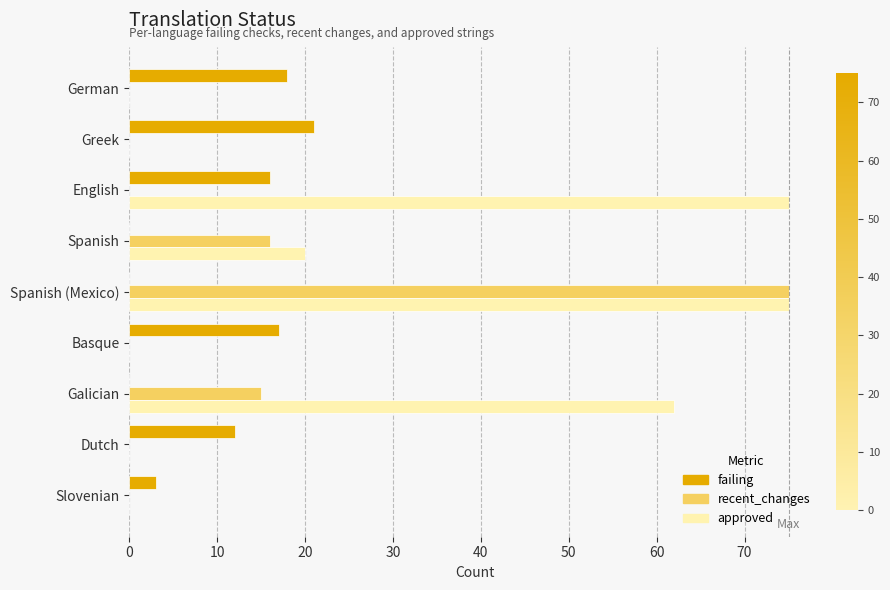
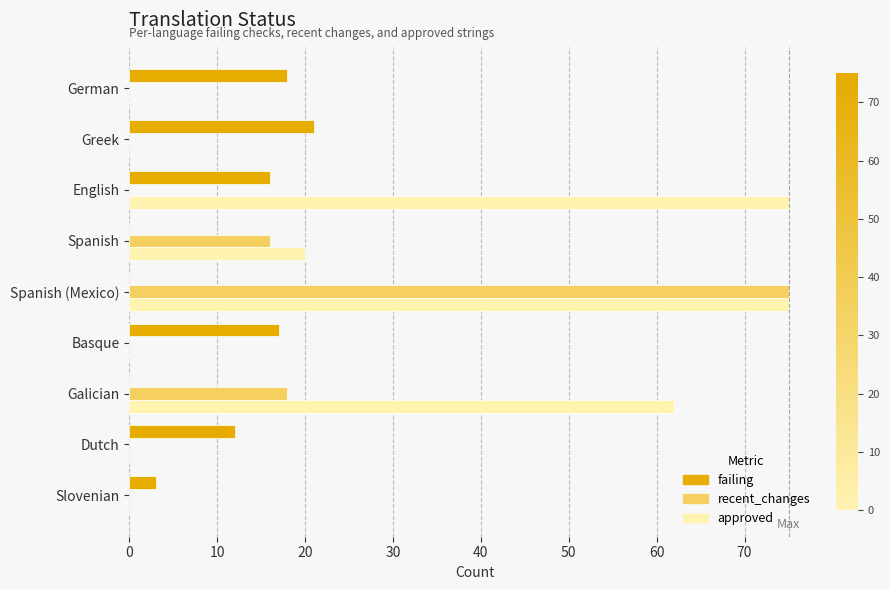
  {
    "failing": {
      "German": 18,
      "Greek": 21,
      "English": 16,
      "Spanish": 0,
      "Spanish (Mexico)": 0,
      "Basque": 17,
      "Galician": 0,
      "Dutch": 12,
      "Slovenian": 3
    },
    "recent_changes": {
      "German": 0,
      "Greek": 0,
      "English": 0,
      "Spanish": 16,
      "Spanish (Mexico)": 75,
      "Basque": 0,
-     "Galician": 15,
+     "Galician": 18,
      "Dutch": 0,
      "Slovenian": 0
    },
    "approved": {
      "German": 0,
      "Greek": 0,
      "English": 75,
      "Spanish": 20,
      "Spanish (Mexico)": 75,
      "Basque": 0,
      "Galician": 62,
      "Dutch": 0,
      "Slovenian": 0
    }
  }
